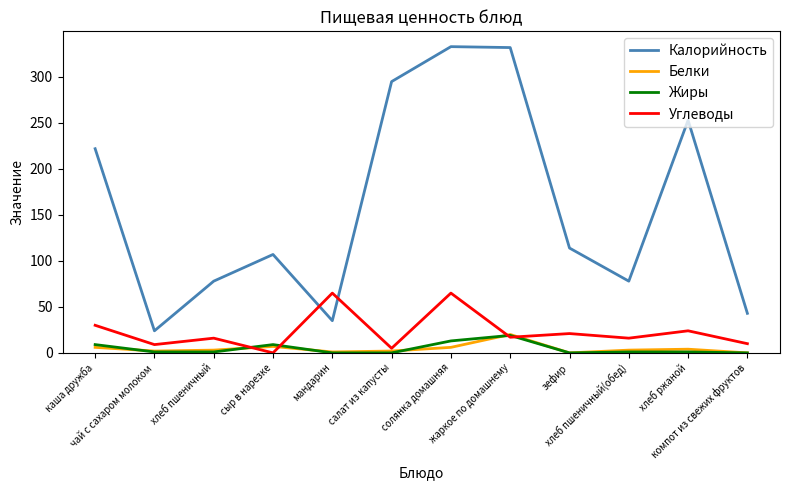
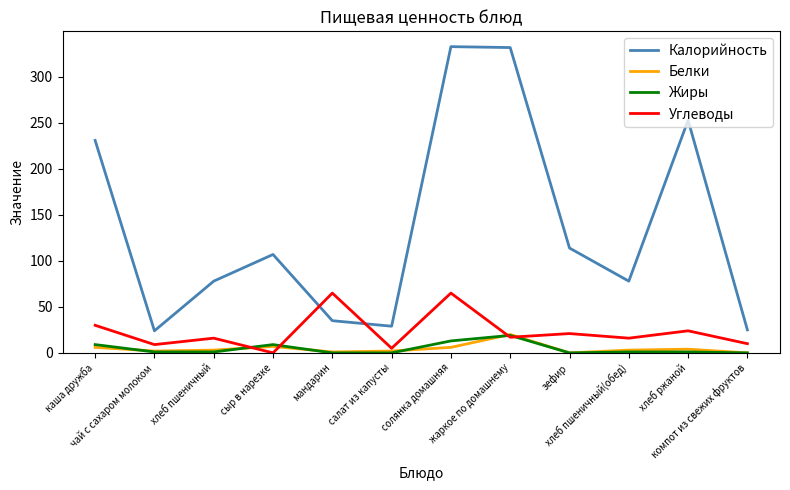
  {
    "Калорийность": {
-     "каша дружба": 220,
+     "каша дружба": 230,
      "чай с сахаром молоком": 20,
      "хлеб пшеничный": 80,
      "сыр в нарезке": 110,
      "мандарин": 40,
-     "салат из капусты": 300,
+     "салат из капусты": 30,
      "солянка домашняя": 330,
      "жаркое по домашнему": 330,
      "зефир": 110,
      "хлеб пшеничный(обед)": 80,
-     "компот из свежих фруктов": 40
+     "компот из свежих фруктов": 30
    },
    "Белки": {
      "каша дружба": 10,
      "солянка домашняя": 10,
      "хлеб ржаной": 0
    },
    "Жиры": {
      "каша дружба": 10,
      "солянка домашняя": 10,
      "хлеб ржаной": 0
    },
    "Углеводы": {
      "каша дружба": 30,
      "чай с сахаром молоком": 10,
      "хлеб пшеничный": 20,
      "сыр в нарезке": 0,
      "мандарин": 70,
      "салат из капусты": 10,
      "солянка домашняя": 70,
      "зефир": 20,
      "хлеб пшеничный(обед)": 20,
      "хлеб ржаной": 20,
      "компот из свежих фруктов": 10
    }
  }
